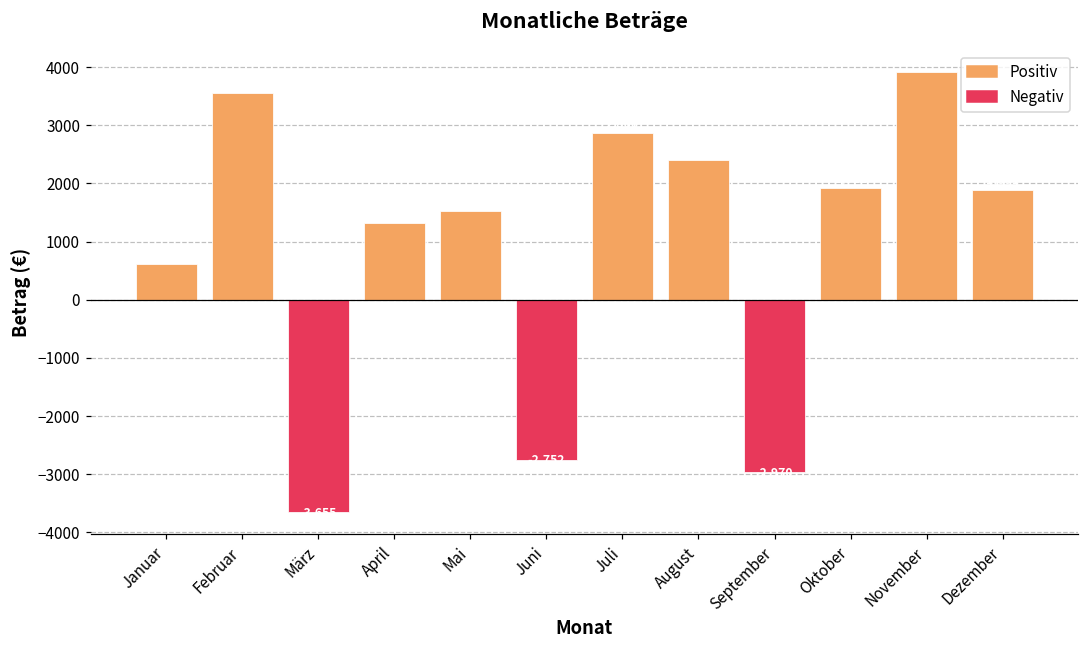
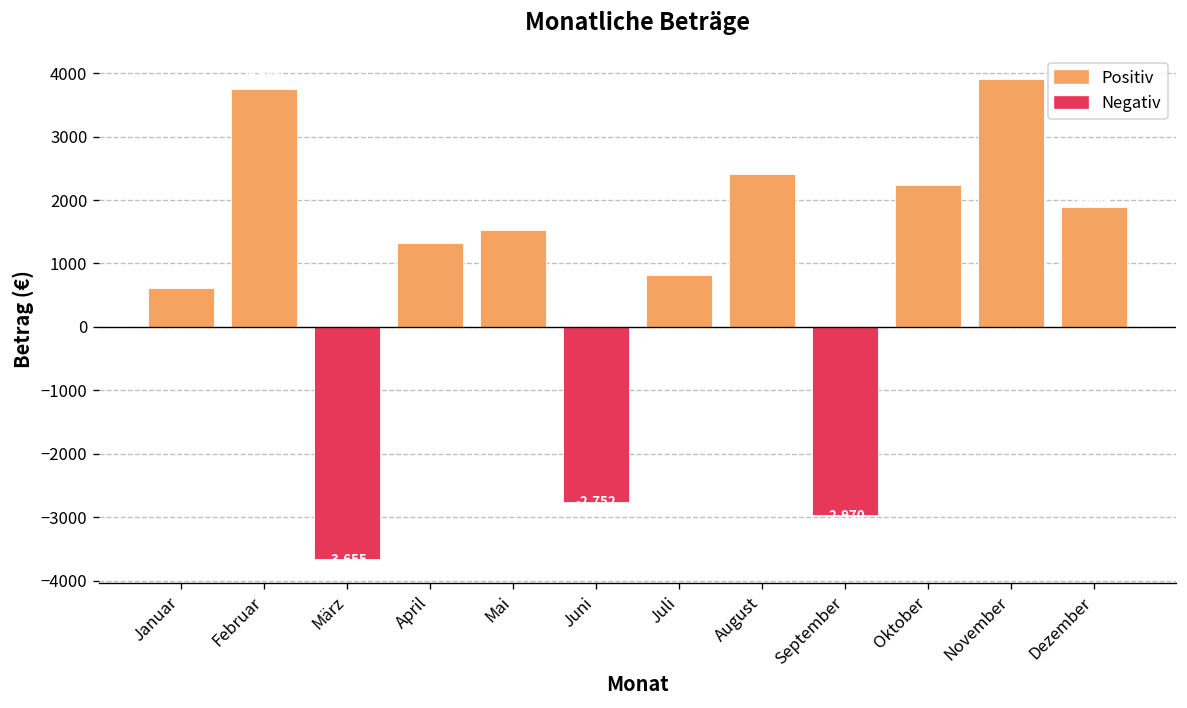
  {
    "Januar": 600,
-   "Februar": 3500,
+   "Februar": 3700,
    "März": -3700,
    "April": 1300,
    "Mai": 1500,
    "Juni": -2800,
-   "Juli": 2900,
+   "Juli": 800,
    "August": 2400,
-   "Oktober": 1900,
+   "Oktober": 2200,
    "November": 3900,
    "Dezember": 1900
  }
